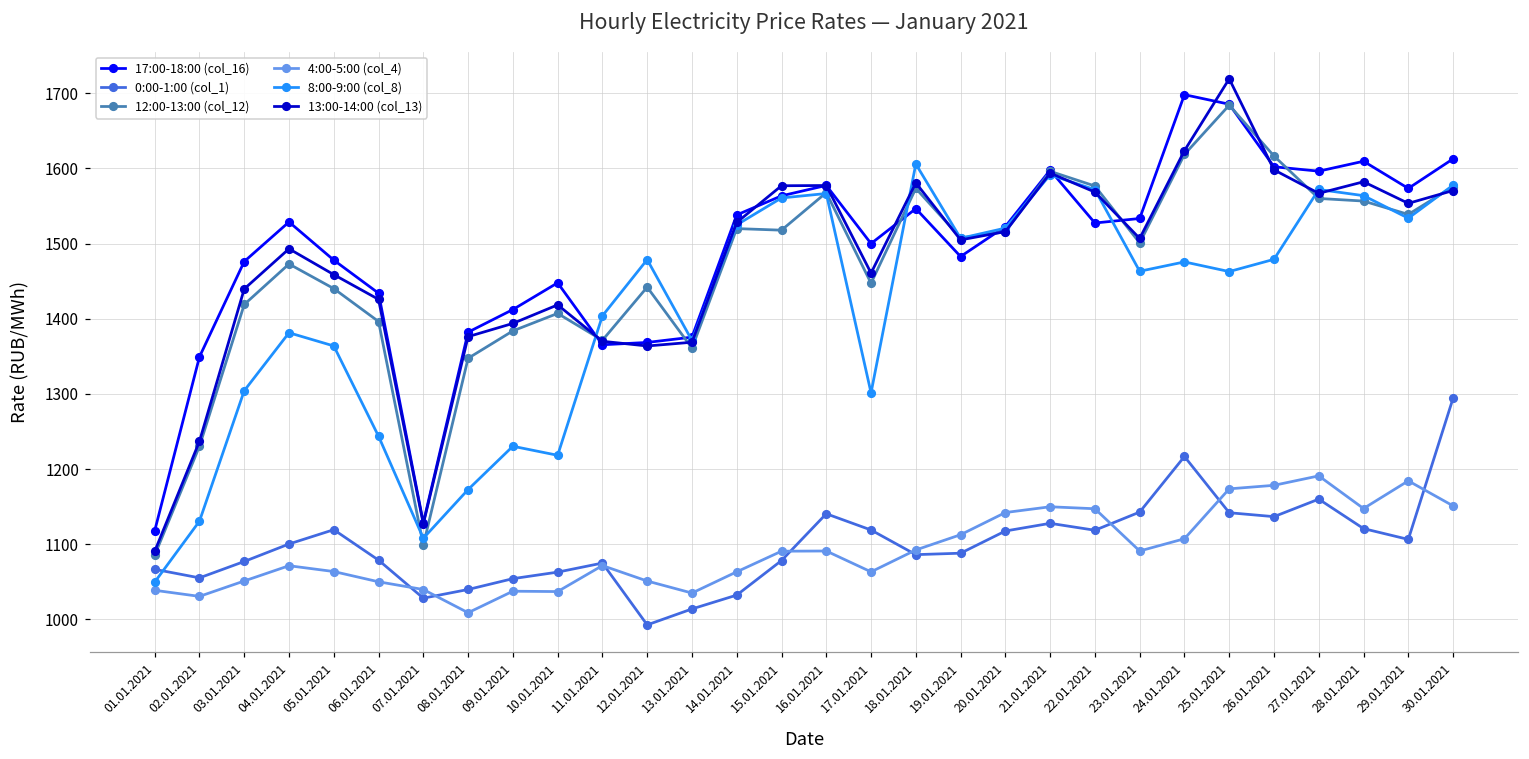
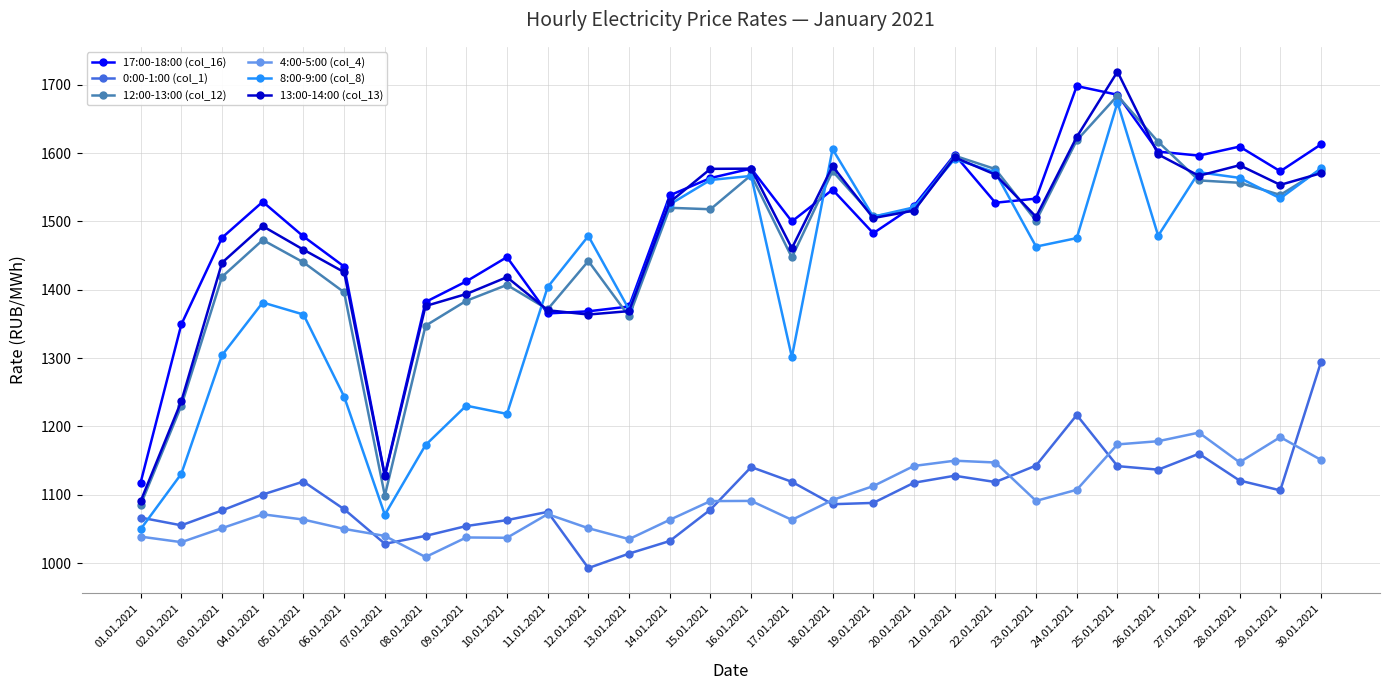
  {
    "8:00-9:00 (col_8)": {
      "01.01.2021": 1050,
      "02.01.2021": 1130,
      "03.01.2021": 1300,
      "04.01.2021": 1380,
      "05.01.2021": 1360,
      "06.01.2021": 1240,
-     "07.01.2021": 1110,
+     "07.01.2021": 1070,
      "08.01.2021": 1170,
      "09.01.2021": 1230,
      "10.01.2021": 1220,
      "11.01.2021": 1400,
      "12.01.2021": 1480,
      "17.01.2021": 1300,
      "18.01.2021": 1610,
      "23.01.2021": 1460,
      "24.01.2021": 1480,
-     "25.01.2021": 1460,
+     "25.01.2021": 1670,
      "26.01.2021": 1480,
      "27.01.2021": 1570,
      "28.01.2021": 1560,
      "29.01.2021": 1530
    }
  }
